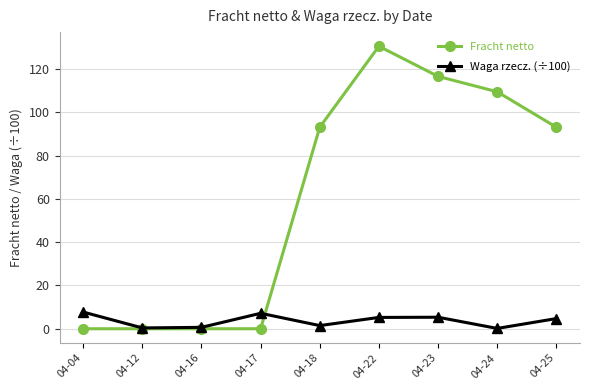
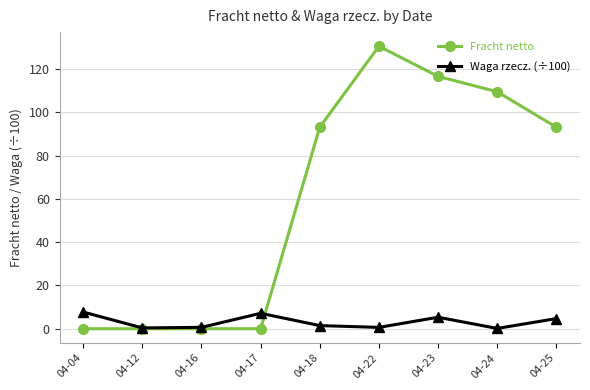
  {
    "Fracht netto": {
      "04-04": 0,
      "04-17": 0,
      "04-18": 93,
      "04-22": 130,
      "04-23": 117,
      "04-24": 109,
      "04-25": 93
    },
    "Waga rzecz. (÷100)": {
      "04-04": 8,
      "04-17": 7,
      "04-18": 1,
-     "04-22": 5,
+     "04-22": 1,
      "04-23": 5,
      "04-24": 0,
      "04-25": 5
    }
  }
